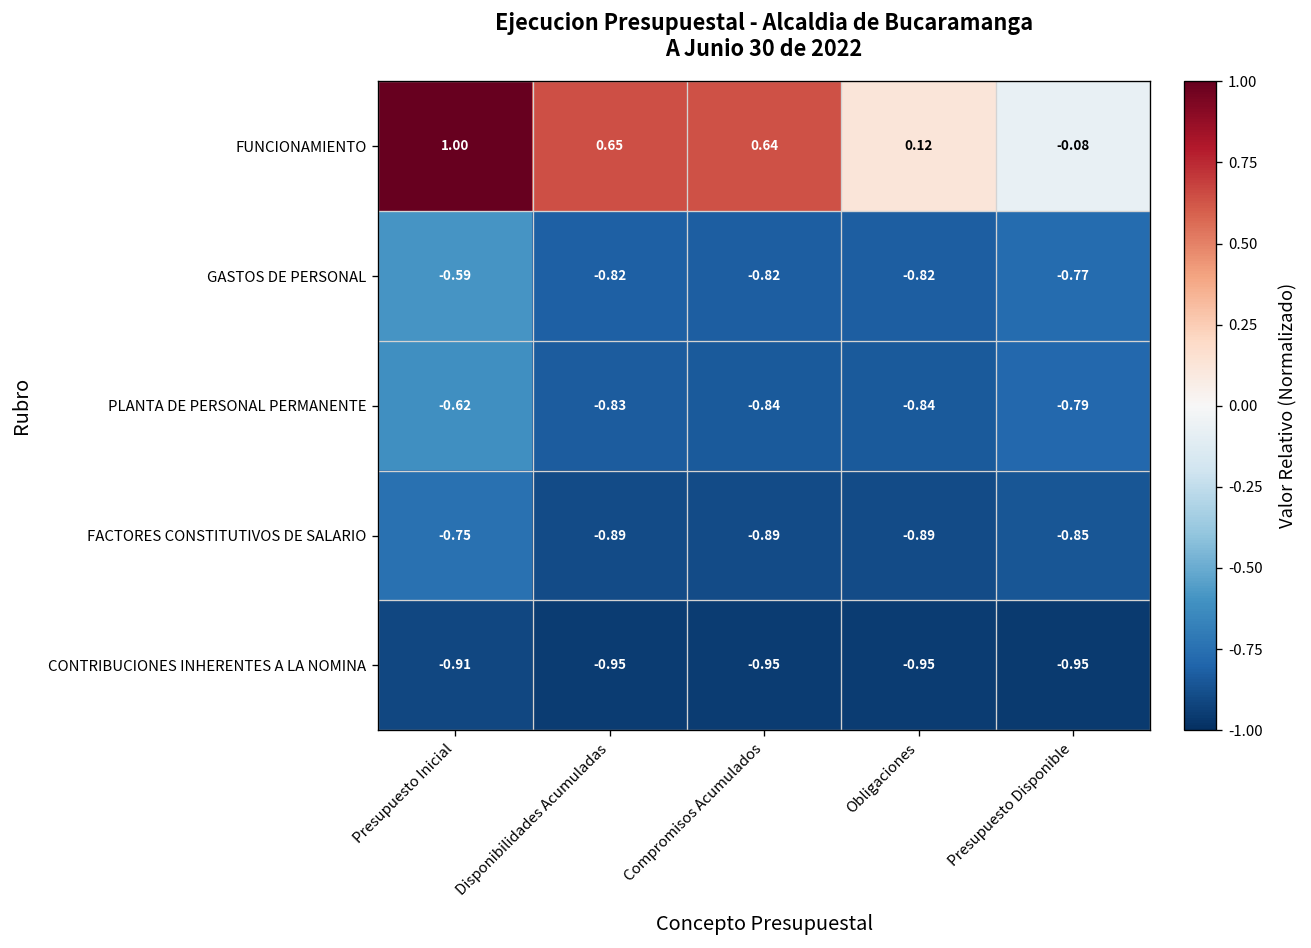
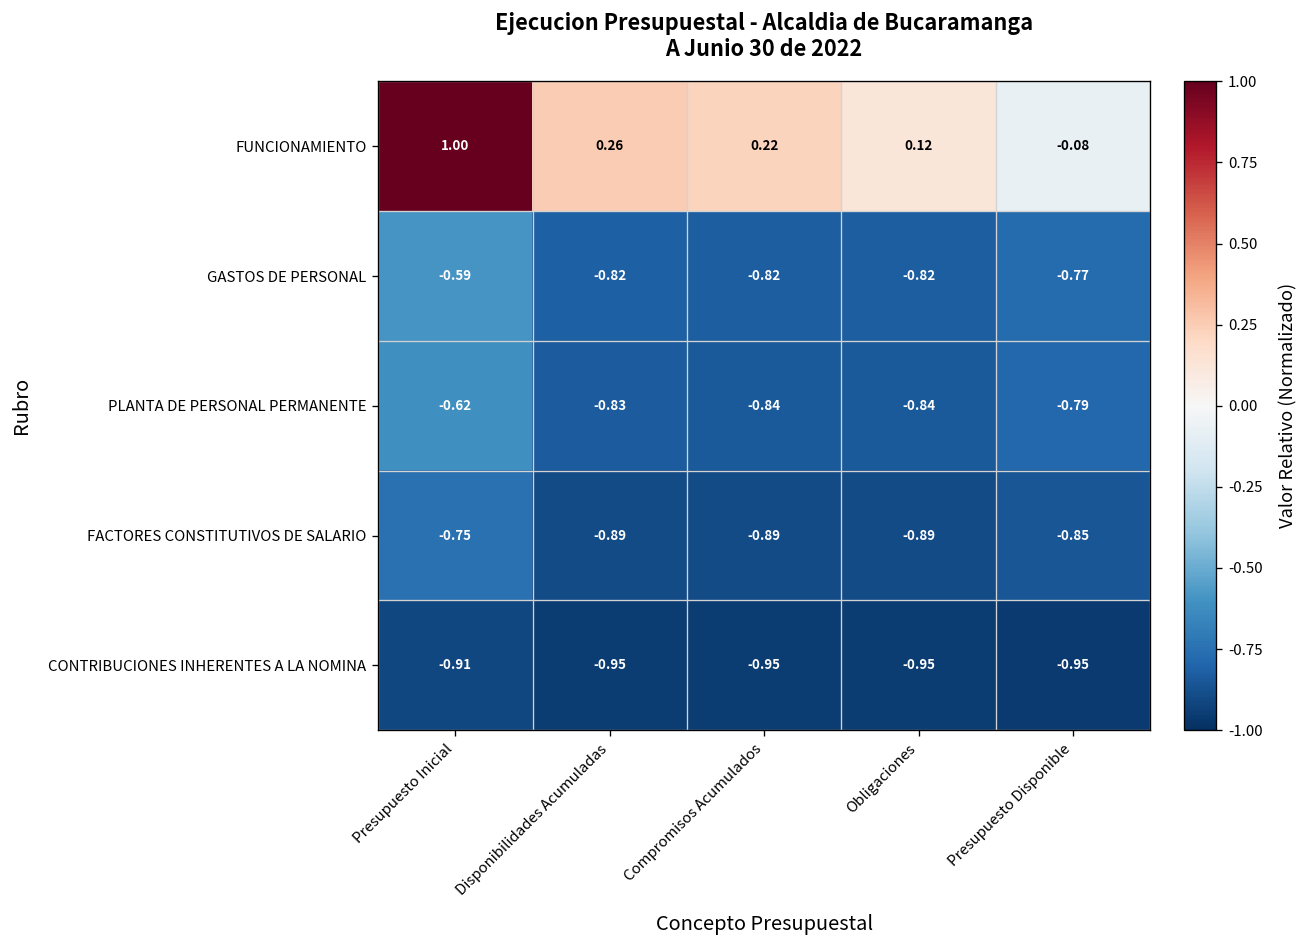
  {
    "FUNCIONAMIENTO": {
      "Presupuesto Inicial": 1.00,
-     "Disponibilidades Acumuladas": 0.65,
-     "Compromisos Acumulados": 0.64,
+     "Disponibilidades Acumuladas": 0.26,
+     "Compromisos Acumulados": 0.22,
      "Obligaciones": 0.12,
      "Presupuesto Disponible": -0.08
    },
    "GASTOS DE PERSONAL": {
      "Presupuesto Inicial": -0.59,
      "Disponibilidades Acumuladas": -0.82,
      "Compromisos Acumulados": -0.82,
      "Obligaciones": -0.82,
      "Presupuesto Disponible": -0.77
    },
    "PLANTA DE PERSONAL PERMANENTE": {
      "Presupuesto Inicial": -0.62,
      "Disponibilidades Acumuladas": -0.83,
      "Compromisos Acumulados": -0.84,
      "Obligaciones": -0.84,
      "Presupuesto Disponible": -0.79
    },
    "FACTORES CONSTITUTIVOS DE SALARIO": {
      "Presupuesto Inicial": -0.75,
      "Disponibilidades Acumuladas": -0.89,
      "Compromisos Acumulados": -0.89,
      "Obligaciones": -0.89,
      "Presupuesto Disponible": -0.85
    },
    "CONTRIBUCIONES INHERENTES A LA NOMINA": {
      "Presupuesto Inicial": -0.91,
      "Disponibilidades Acumuladas": -0.95,
      "Compromisos Acumulados": -0.95,
      "Obligaciones": -0.95,
      "Presupuesto Disponible": -0.95
    }
  }
